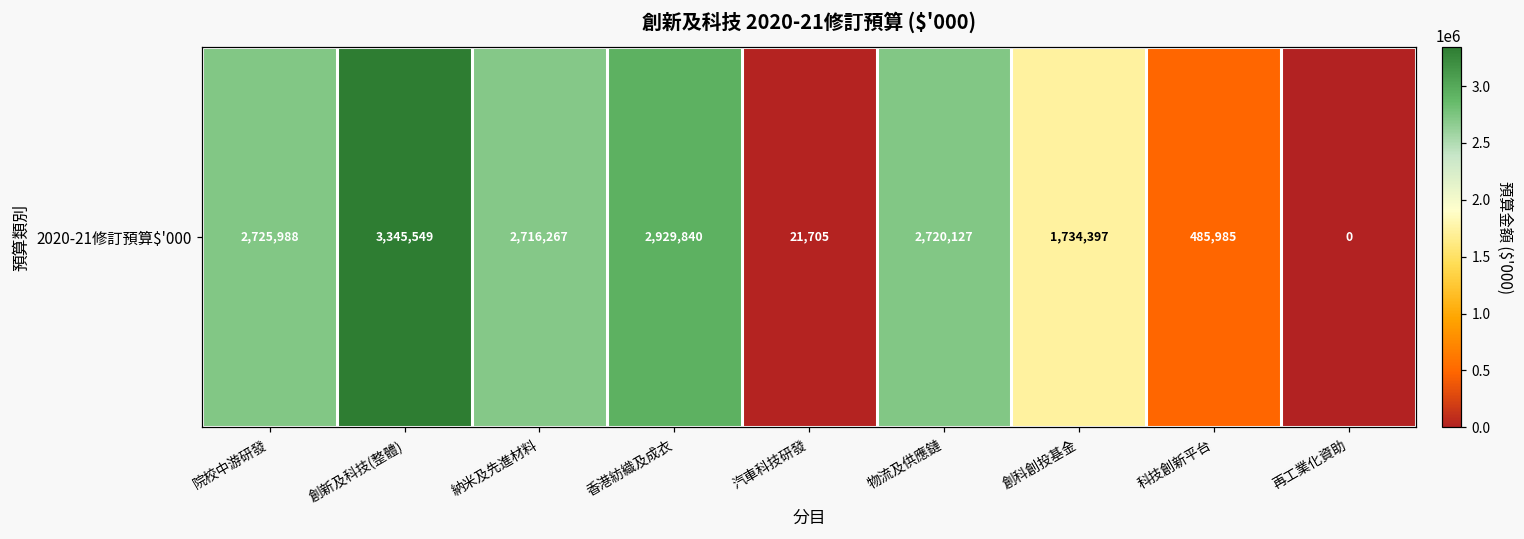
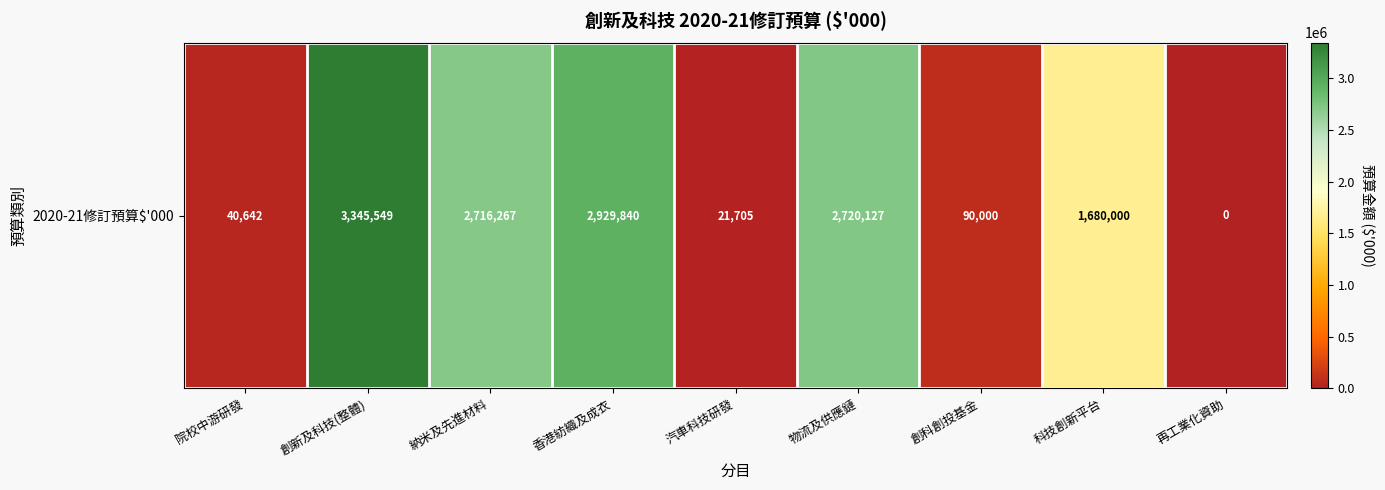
  {
    "2020-21修訂預算$'000": {
-     "院校中游研發": "2,725,988",
+     "院校中游研發": "40,642",
      "創新及科技(整體)": "3,345,549",
      "納米及先進材料": "2,716,267",
      "香港紡織及成衣": "2,929,840",
      "汽車科技研發": "21,705",
      "物流及供應鏈": "2,720,127",
-     "創科創投基金": "1,734,397",
-     "科技創新平台": "485,985",
+     "創科創投基金": "90,000",
+     "科技創新平台": "1,680,000",
      "再工業化資助": "0"
    }
  }
